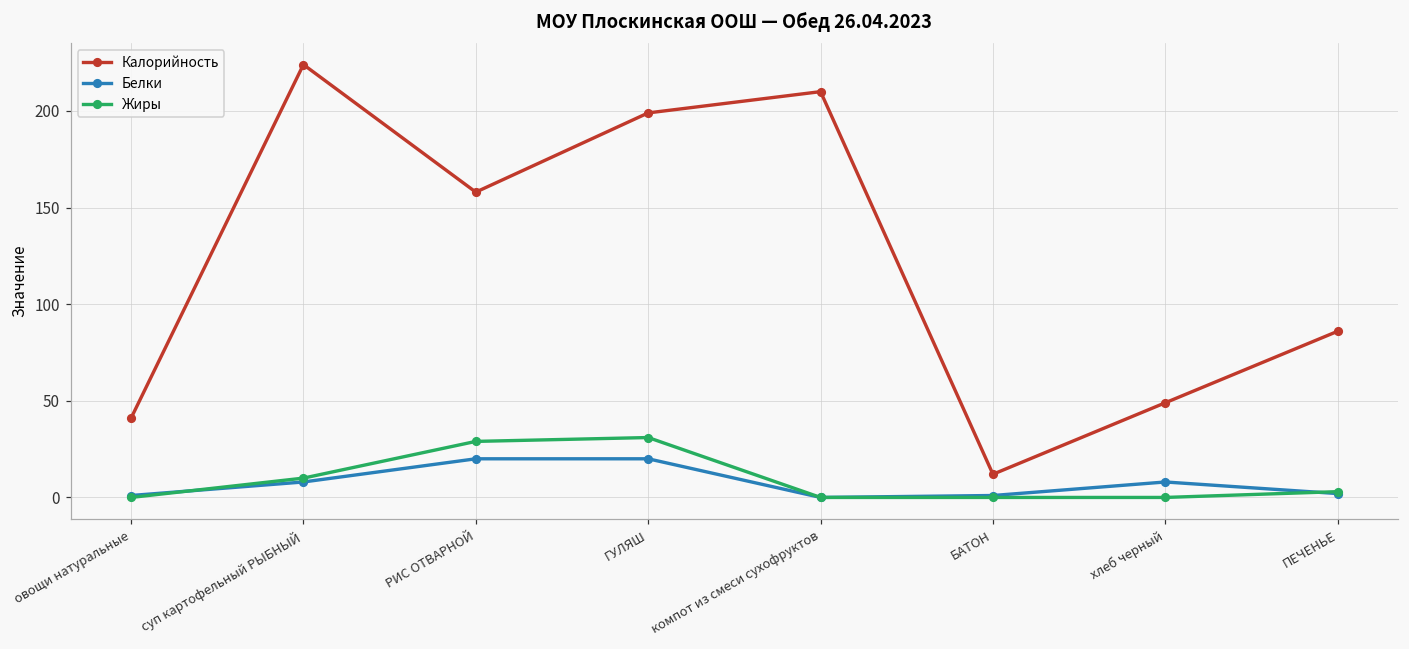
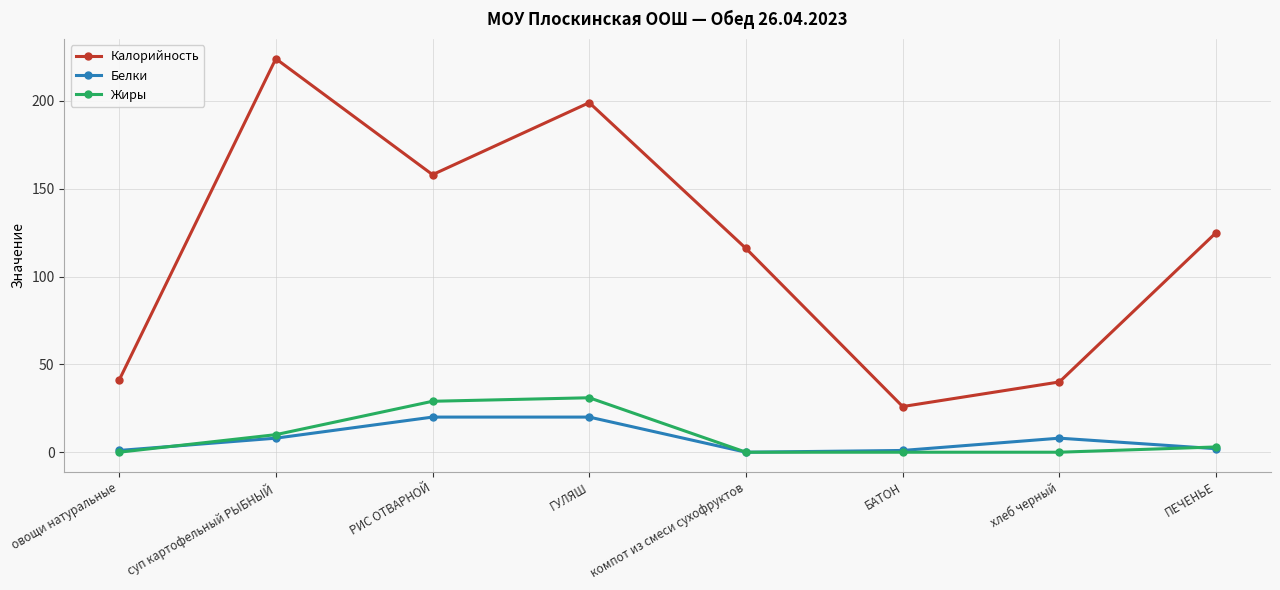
  {
    "Калорийность": {
      "овощи натуральные": 41,
      "суп картофельный РЫБНЫЙ": 224,
      "РИС ОТВАРНОЙ": 158,
      "ГУЛЯШ": 199,
-     "компот из смеси сухофруктов": 210,
-     "БАТОН": 12,
-     "хлеб черный": 49,
-     "ПЕЧЕНЬЕ": 86
+     "компот из смеси сухофруктов": 116,
+     "БАТОН": 26,
+     "хлеб черный": 40,
+     "ПЕЧЕНЬЕ": 125
    },
    "Белки": {
      "суп картофельный РЫБНЫЙ": 8,
      "РИС ОТВАРНОЙ": 20,
      "ГУЛЯШ": 20,
      "хлеб черный": 8
    },
    "Жиры": {
      "суп картофельный РЫБНЫЙ": 10,
      "РИС ОТВАРНОЙ": 29,
      "ГУЛЯШ": 31,
      "хлеб черный": 0
    }
  }
